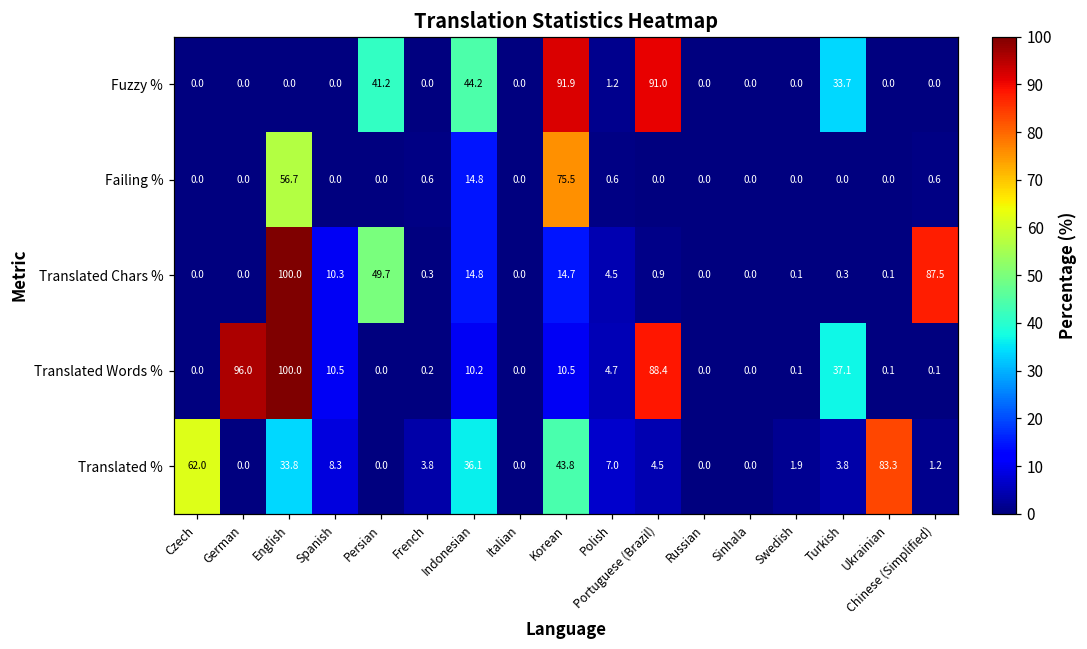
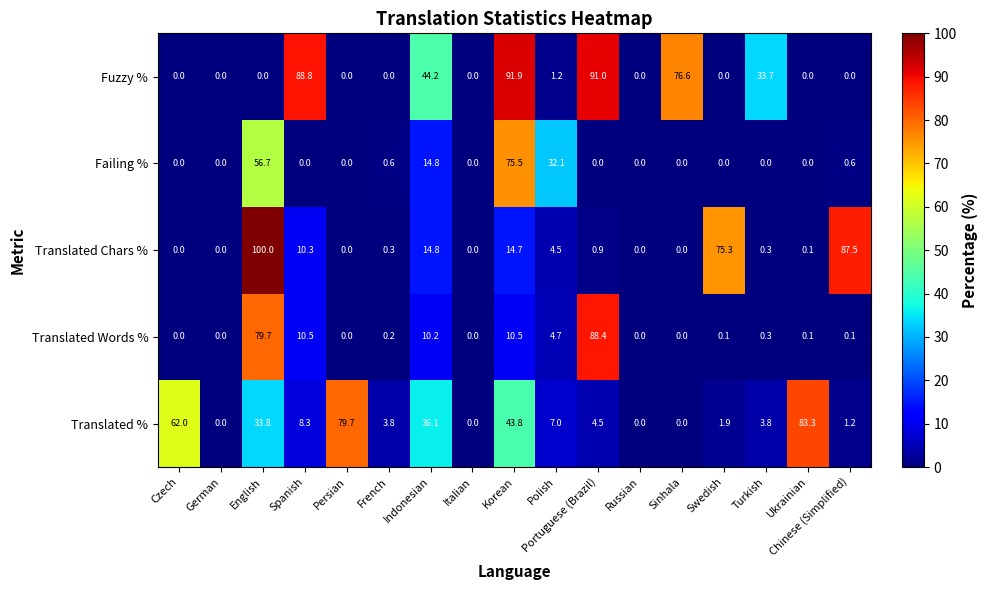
  {
    "Fuzzy %": {
      "Czech": 0.0,
      "German": 0.0,
      "English": 0.0,
-     "Spanish": 0.0,
-     "Persian": 41.2,
+     "Spanish": 88.8,
+     "Persian": 0.0,
      "French": 0.0,
      "Indonesian": 44.2,
      "Italian": 0.0,
      "Korean": 91.9,
      "Polish": 1.2,
      "Portuguese (Brazil)": 91.0,
      "Russian": 0.0,
-     "Sinhala": 0.0,
+     "Sinhala": 76.6,
      "Swedish": 0.0,
      "Turkish": 33.7,
      "Ukrainian": 0.0,
      "Chinese (Simplified)": 0.0
    },
    "Failing %": {
      "Czech": 0.0,
      "German": 0.0,
      "English": 56.7,
      "Spanish": 0.0,
      "Persian": 0.0,
      "French": 0.6,
      "Indonesian": 14.8,
      "Italian": 0.0,
      "Korean": 75.5,
-     "Polish": 0.6,
+     "Polish": 32.1,
      "Portuguese (Brazil)": 0.0,
      "Russian": 0.0,
      "Sinhala": 0.0,
      "Swedish": 0.0,
      "Turkish": 0.0,
      "Ukrainian": 0.0,
      "Chinese (Simplified)": 0.6
    },
    "Translated Chars %": {
      "Czech": 0.0,
      "German": 0.0,
      "English": 100.0,
      "Spanish": 10.3,
-     "Persian": 49.7,
+     "Persian": 0.0,
      "French": 0.3,
      "Indonesian": 14.8,
      "Italian": 0.0,
      "Korean": 14.7,
      "Polish": 4.5,
      "Portuguese (Brazil)": 0.9,
      "Russian": 0.0,
      "Sinhala": 0.0,
-     "Swedish": 0.1,
+     "Swedish": 75.3,
      "Turkish": 0.3,
      "Ukrainian": 0.1,
      "Chinese (Simplified)": 87.5
    },
    "Translated Words %": {
      "Czech": 0.0,
-     "German": 96.0,
-     "English": 100.0,
+     "German": 0.0,
+     "English": 79.7,
      "Spanish": 10.5,
      "Persian": 0.0,
      "French": 0.2,
      "Indonesian": 10.2,
      "Italian": 0.0,
      "Korean": 10.5,
      "Polish": 4.7,
      "Portuguese (Brazil)": 88.4,
      "Russian": 0.0,
      "Sinhala": 0.0,
      "Swedish": 0.1,
-     "Turkish": 37.1,
+     "Turkish": 0.3,
      "Ukrainian": 0.1,
      "Chinese (Simplified)": 0.1
    },
    "Translated %": {
      "Czech": 62.0,
      "German": 0.0,
      "English": 33.8,
      "Spanish": 8.3,
-     "Persian": 0.0,
+     "Persian": 79.7,
      "French": 3.8,
      "Indonesian": 36.1,
      "Italian": 0.0,
      "Korean": 43.8,
      "Polish": 7.0,
      "Portuguese (Brazil)": 4.5,
      "Russian": 0.0,
      "Sinhala": 0.0,
      "Swedish": 1.9,
      "Turkish": 3.8,
      "Ukrainian": 83.3,
      "Chinese (Simplified)": 1.2
    }
  }
